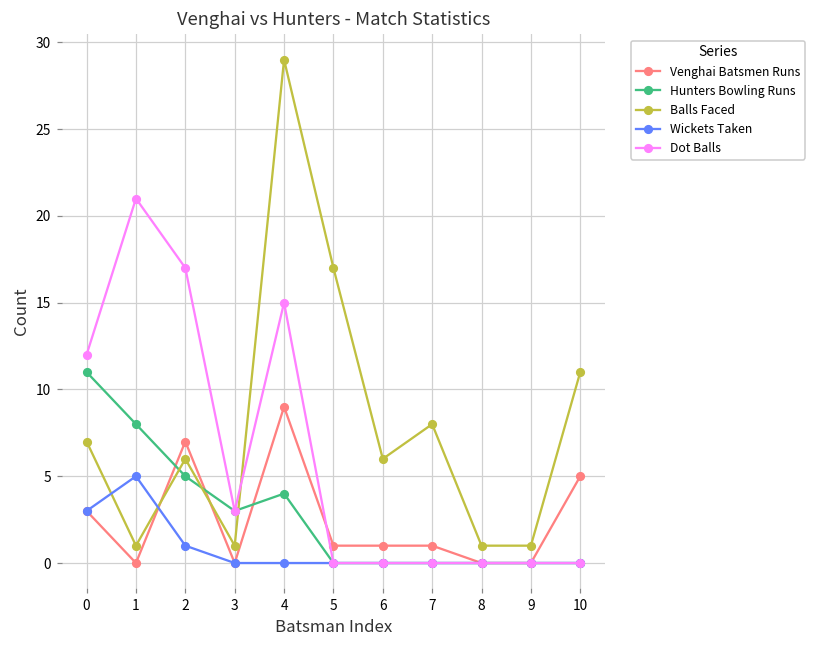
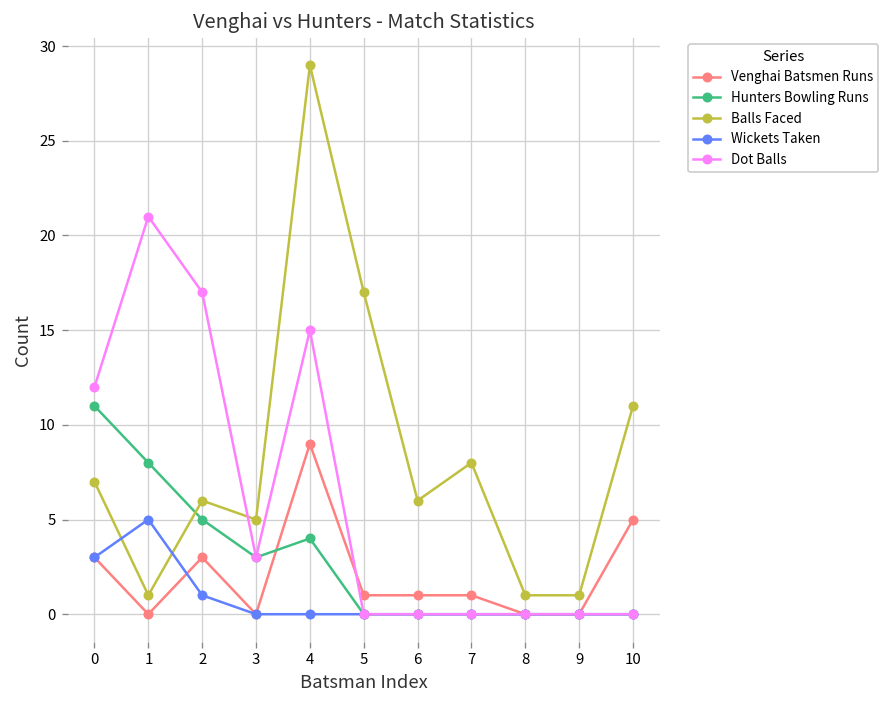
  {
    "Venghai Batsmen Runs": {
      "1": 0,
-     "2": 7,
+     "2": 3,
      "4": 9,
      "5": 1,
      "6": 1,
      "7": 1,
      "10": 5
    },
    "Hunters Bowling Runs": {
      "0": 11,
      "1": 8,
      "2": 5,
      "4": 4
    },
    "Balls Faced": {
      "0": 7,
      "1": 1,
      "2": 6,
-     "3": 1,
+     "3": 5,
      "4": 29,
      "5": 17,
      "6": 6,
      "7": 8,
      "8": 1,
      "9": 1,
      "10": 11
    },
    "Wickets Taken": {
      "1": 5,
      "2": 1,
      "4": 0
    },
    "Dot Balls": {
      "0": 12,
      "1": 21,
      "2": 17,
      "4": 15
    }
  }
